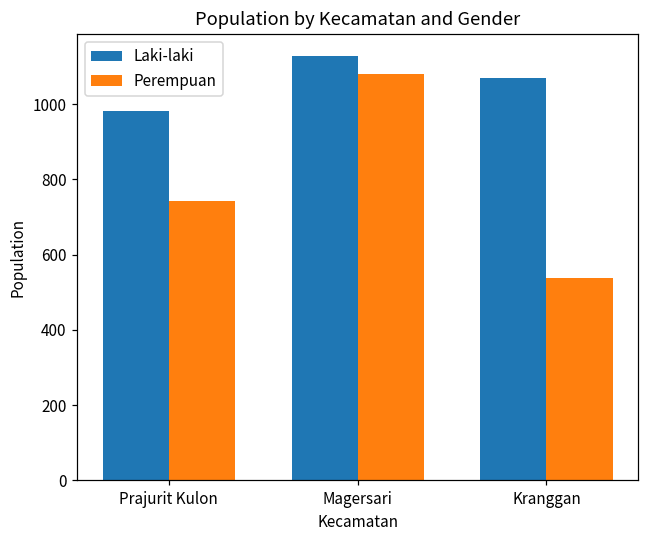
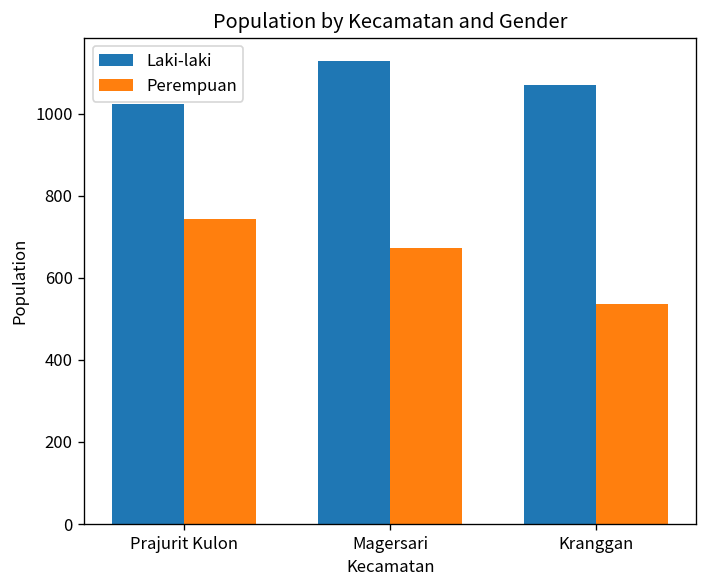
  {
    "Laki-laki": {
-     "Prajurit Kulon": 980,
+     "Prajurit Kulon": 1020,
      "Magersari": 1130,
      "Kranggan": 1070
    },
    "Perempuan": {
      "Prajurit Kulon": 740,
-     "Magersari": 1080,
+     "Magersari": 670,
      "Kranggan": 540
    }
  }
